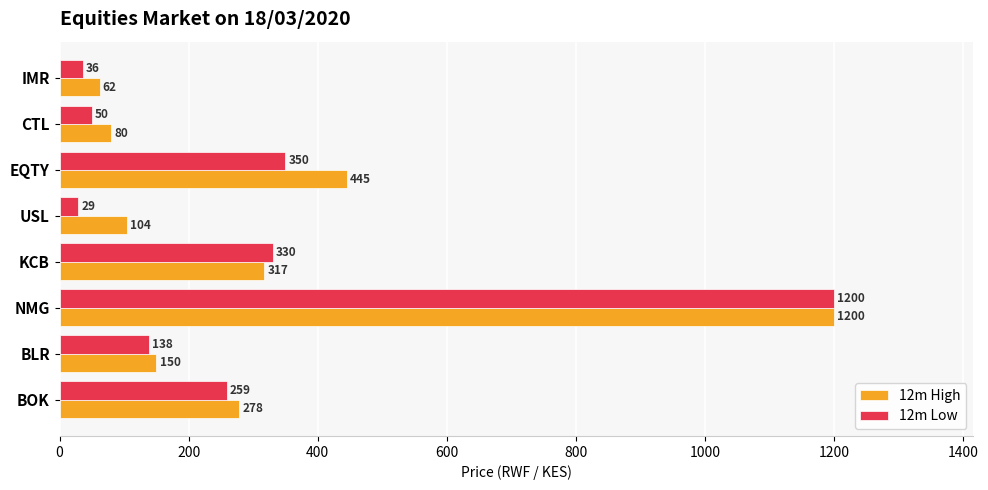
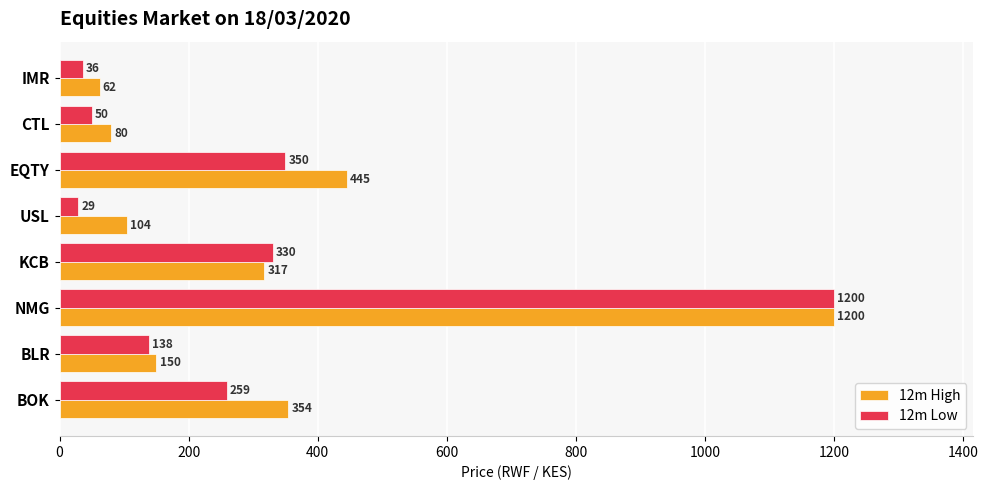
  {
    "12m High": {
      "IMR": 62,
      "CTL": 80,
      "EQTY": 445,
      "USL": 104,
      "KCB": 317,
      "NMG": 1200,
      "BLR": 150,
-     "BOK": 278
+     "BOK": 354
    },
    "12m Low": {
      "IMR": 36,
      "CTL": 50,
      "EQTY": 350,
      "USL": 29,
      "KCB": 330,
      "NMG": 1200,
      "BLR": 138,
      "BOK": 259
    }
  }
